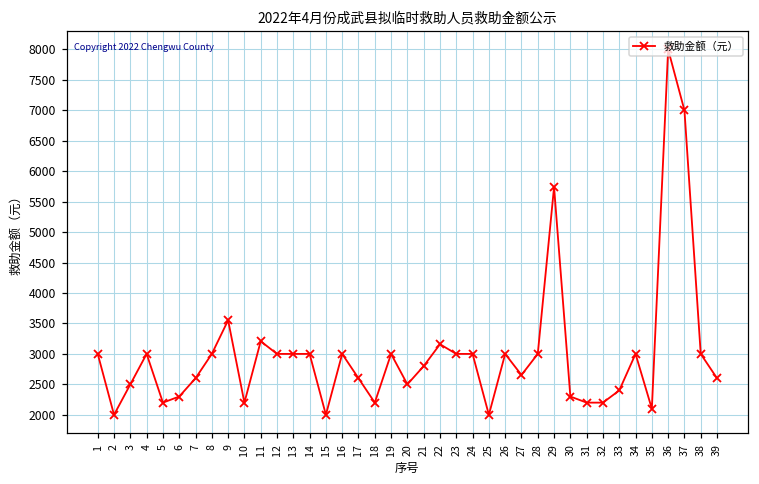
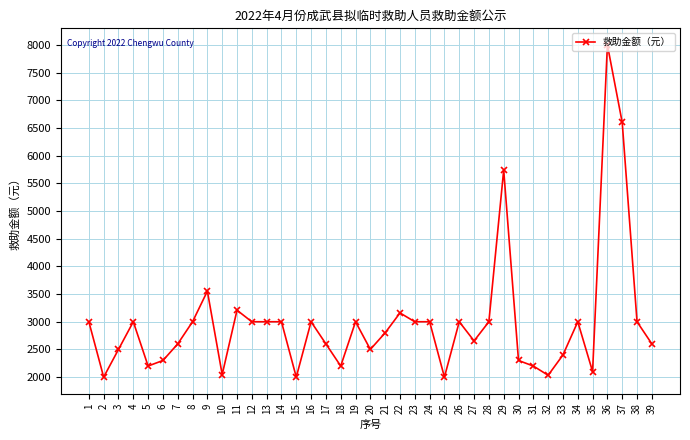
  {
    "1": 3000,
    "2": 2000,
    "3": 2500,
    "4": 3000,
    "5": 2200,
    "6": 2300,
    "7": 2600,
    "8": 3000,
    "9": 3600,
-   "10": 2200,
+   "10": 2000,
    "11": 3200,
    "12": 3000,
    "13": 3000,
    "14": 3000,
    "15": 2000,
    "16": 3000,
    "17": 2600,
    "18": 2200,
    "19": 3000,
    "20": 2500,
    "21": 2800,
    "22": 3200,
    "23": 3000,
    "24": 3000,
    "25": 2000,
    "26": 3000,
    "27": 2700,
    "28": 3000,
    "29": 5700,
    "30": 2300,
    "31": 2200,
-   "32": 2200,
+   "32": 2000,
    "33": 2400,
    "34": 3000,
    "35": 2100,
-   "37": 7000,
+   "37": 6600,
    "38": 3000,
    "39": 2600
  }
